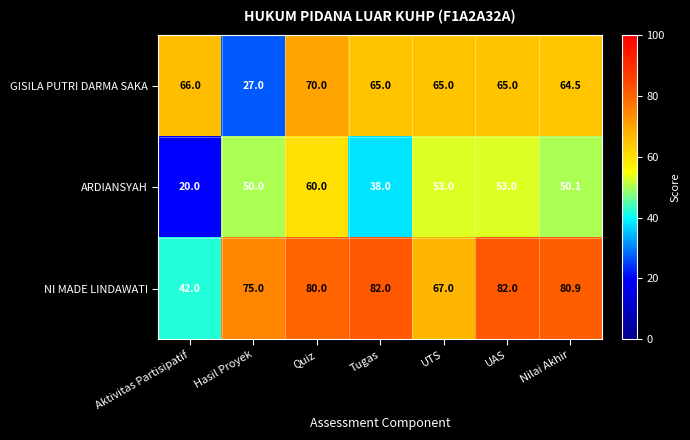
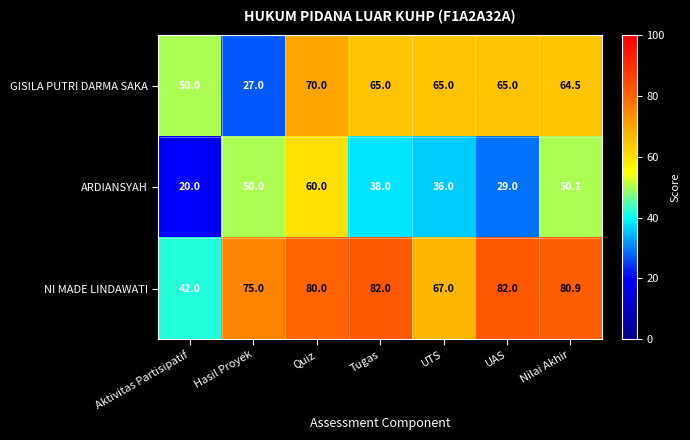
  {
    "GISILA PUTRI DARMA SAKA": {
-     "Aktivitas Partisipatif": 66.0,
+     "Aktivitas Partisipatif": 50.0,
      "Hasil Proyek": 27.0,
      "Quiz": 70.0,
      "Tugas": 65.0,
      "UTS": 65.0,
      "UAS": 65.0,
      "Nilai Akhir": 64.5
    },
    "ARDIANSYAH": {
      "Aktivitas Partisipatif": 20.0,
      "Hasil Proyek": 50.0,
      "Quiz": 60.0,
      "Tugas": 38.0,
-     "UTS": 53.0,
-     "UAS": 53.0,
+     "UTS": 36.0,
+     "UAS": 29.0,
      "Nilai Akhir": 50.1
    },
    "NI MADE LINDAWATI": {
      "Aktivitas Partisipatif": 42.0,
      "Hasil Proyek": 75.0,
      "Quiz": 80.0,
      "Tugas": 82.0,
      "UTS": 67.0,
      "UAS": 82.0,
      "Nilai Akhir": 80.9
    }
  }
